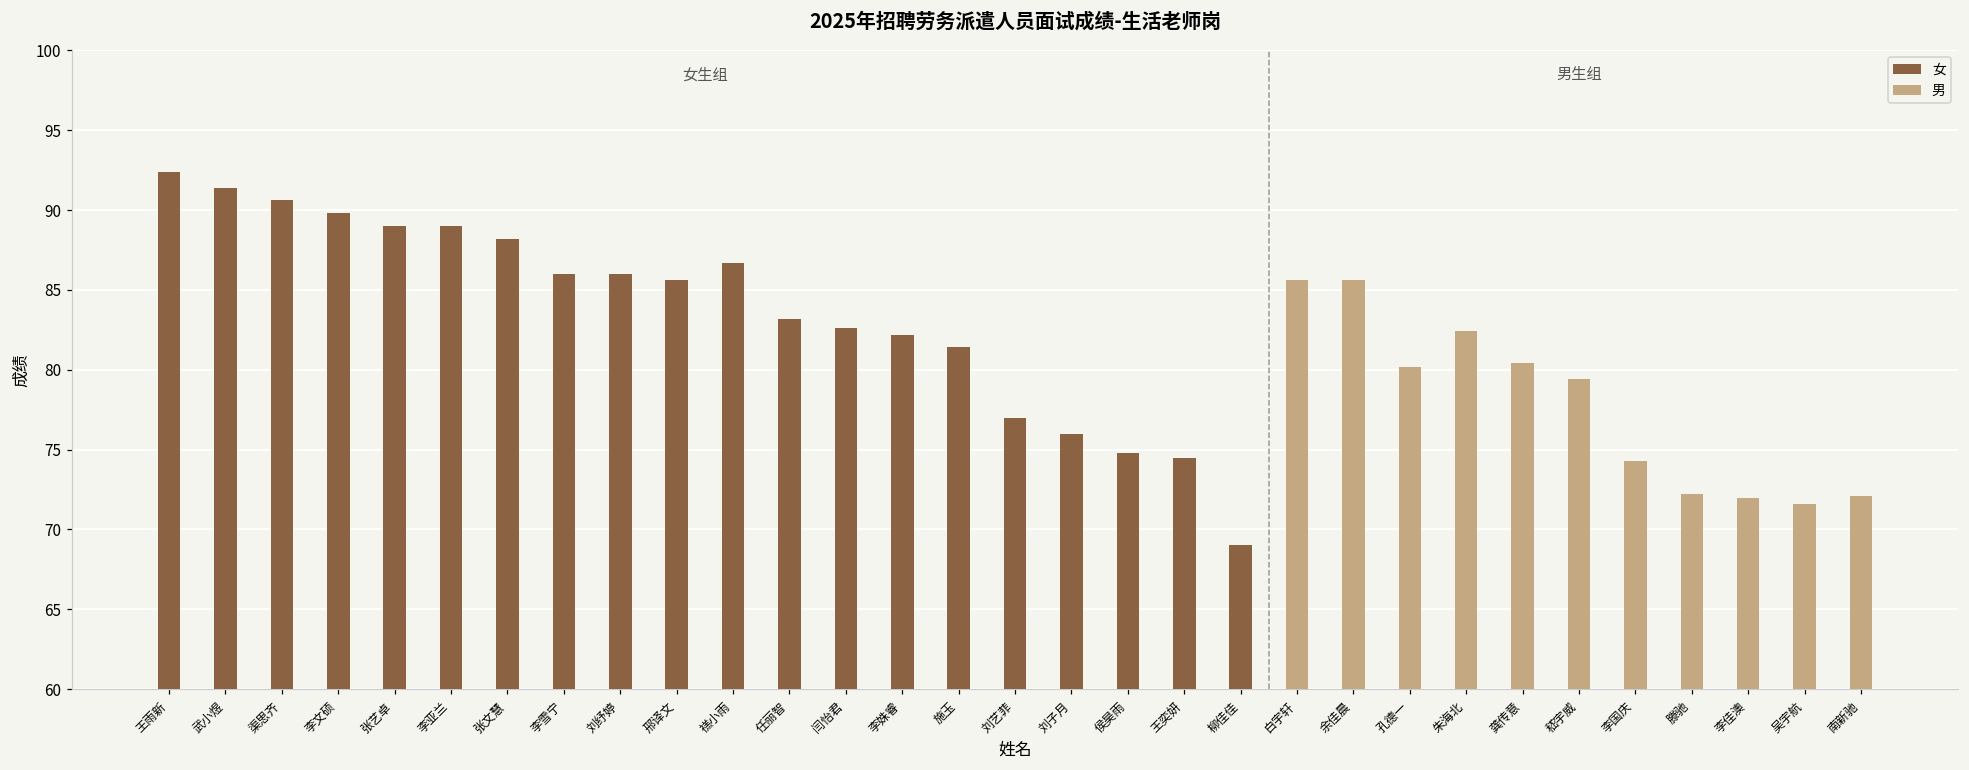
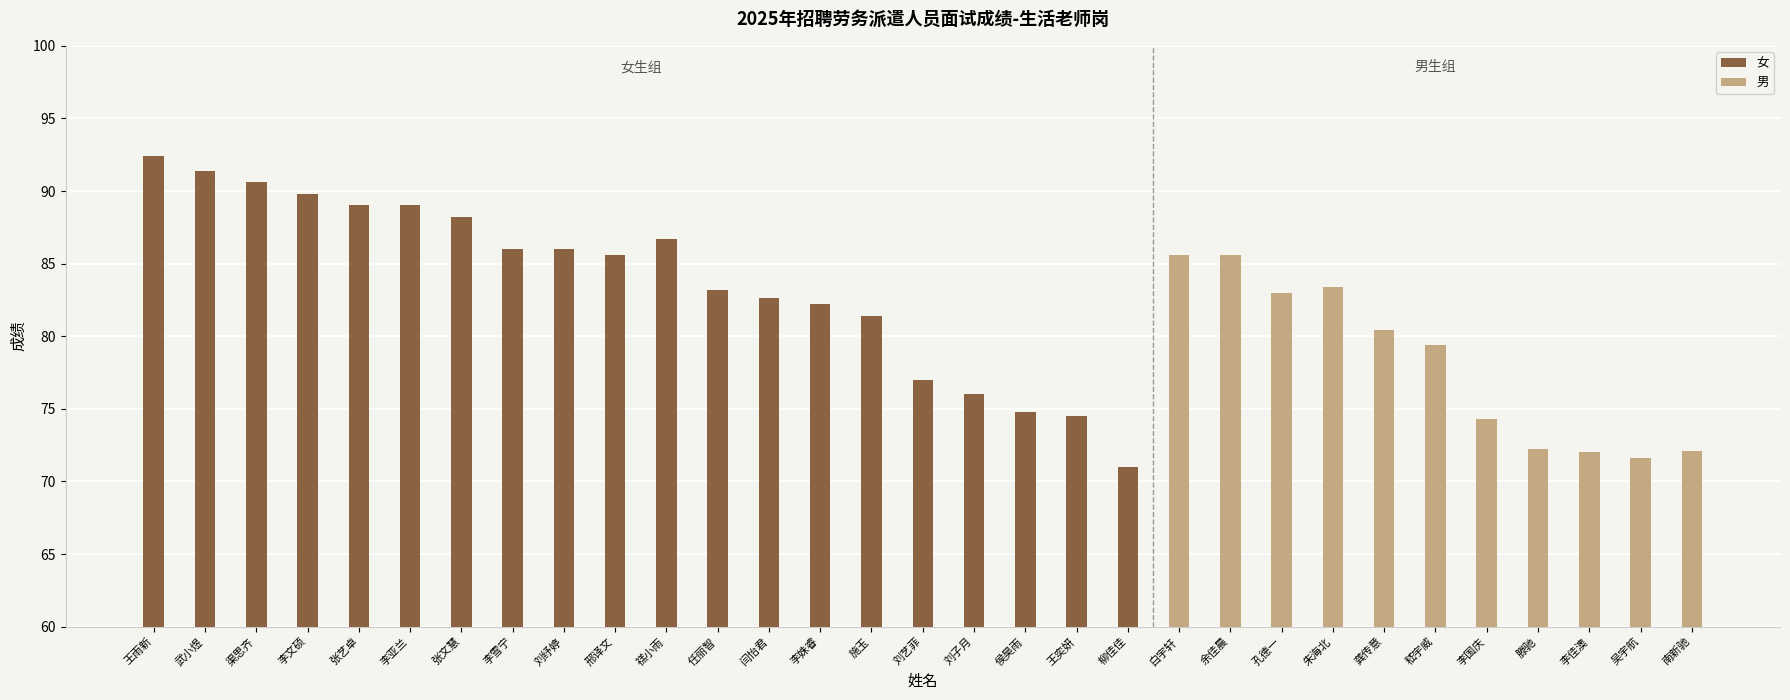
  {
    "女": {
      "王雨新": 92.4,
      "武小煜": 91.4,
      "渠思齐": 90.6,
      "李文硕": 89.8,
      "张艺卓": 89,
      "李亚兰": 89,
      "张文慧": 88.2,
      "李雪宁": 86,
      "刘纾婷": 86,
      "邢译文": 85.6,
      "禚小雨": 86.7,
      "任丽智": 83.2,
      "闫怡君": 82.6,
      "李姝睿": 82.2,
      "施玉": 81.4,
      "刘艺菲": 77,
      "刘子月": 76,
      "侯昊雨": 74.8,
      "王奕妍": 74.5,
-     "柳佳佳": 69
+     "柳佳佳": 71
    },
    "男": {
      "白宇轩": 85.6,
      "余佳晨": 85.6,
-     "孔德一": 80.2,
-     "朱海北": 82.4,
+     "孔德一": 83.0,
+     "朱海北": 83.4,
      "龚传意": 80.4,
      "嵇宇威": 79.4,
      "李国庆": 74.3,
      "滕驰": 72.2,
      "李佳澳": 72.0,
      "吴宇航": 71.6,
      "南新驰": 72.1
    }
  }
